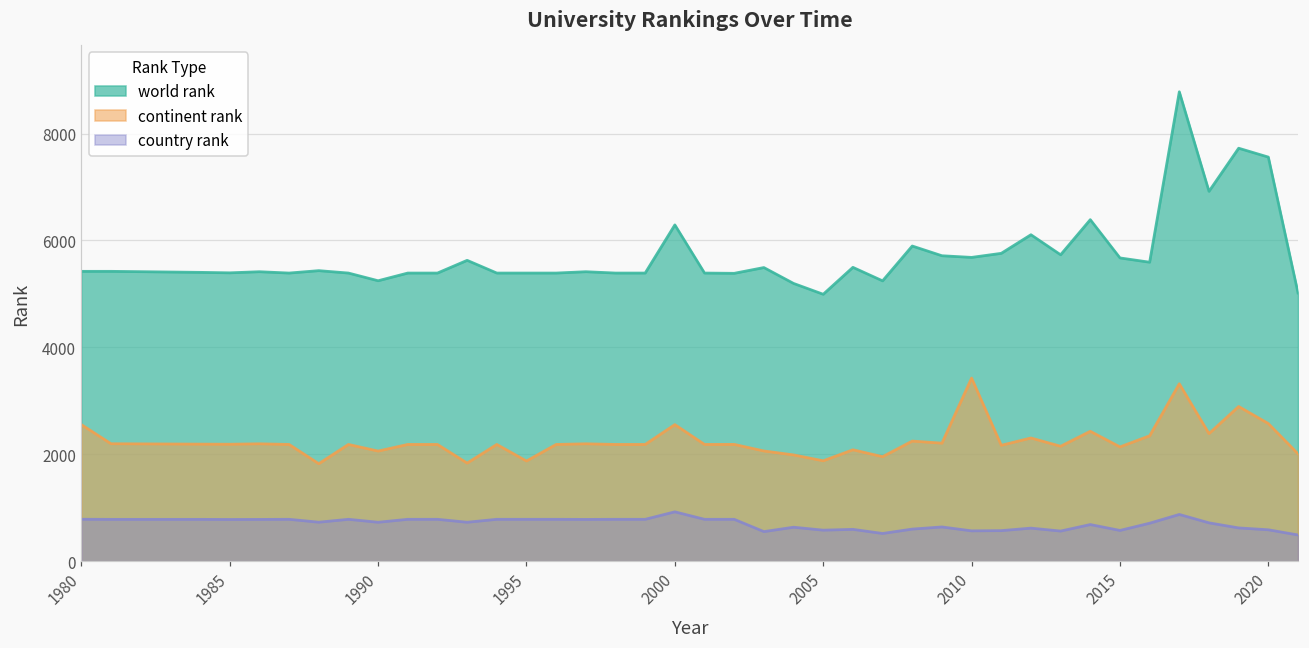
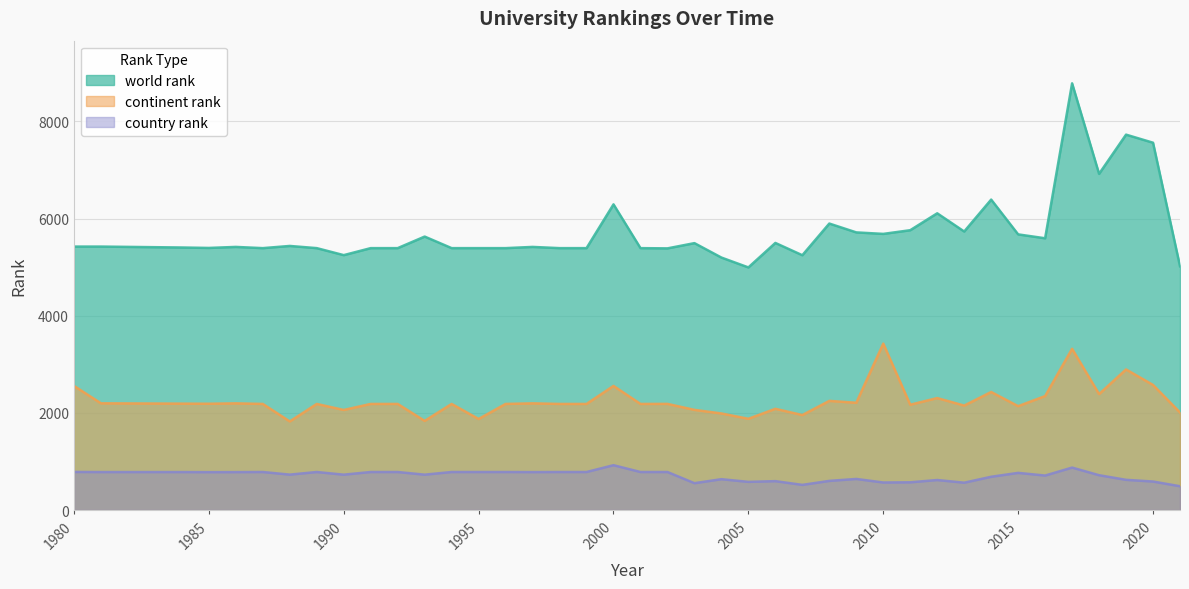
  {
    "world rank": {
      "1980": 5400,
      "1985": 5400,
      "1990": 5200,
      "1995": 5400,
      "2000": 6300,
      "2005": 5000,
      "2010": 5700,
      "2015": 5700,
      "2020": 7600
    },
    "continent rank": {
      "1980": 2600,
      "1985": 2200,
      "1990": 2100,
      "1995": 1900,
      "2000": 2600,
      "2005": 1900,
      "2010": 3400,
      "2015": 2100,
      "2020": 2600
    },
    "country rank": {
      "1980": 800,
      "1985": 800,
      "1990": 700,
      "1995": 800,
      "2000": 900,
      "2005": 600,
      "2010": 600,
-     "2015": 600,
+     "2015": 800,
      "2020": 600
    }
  }
